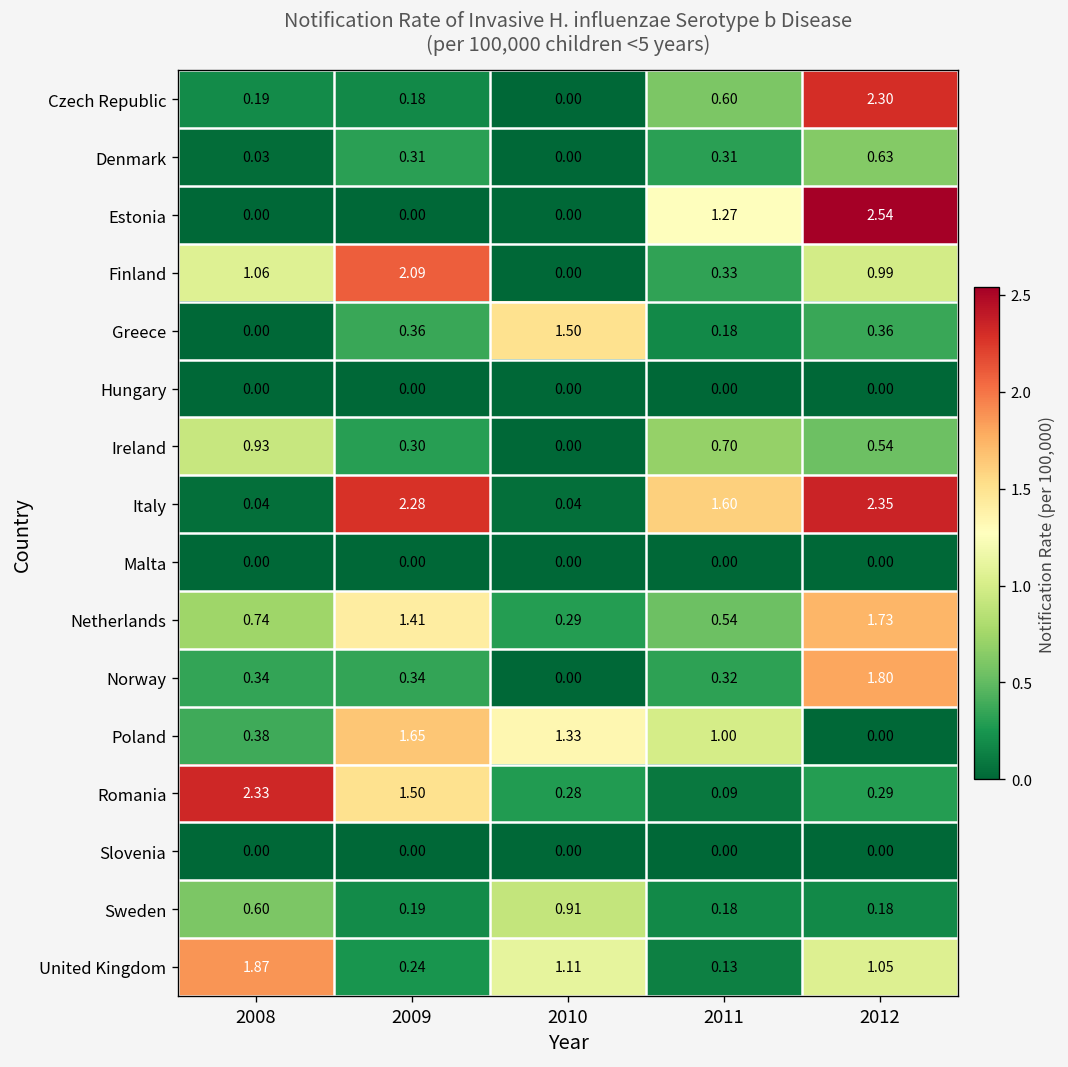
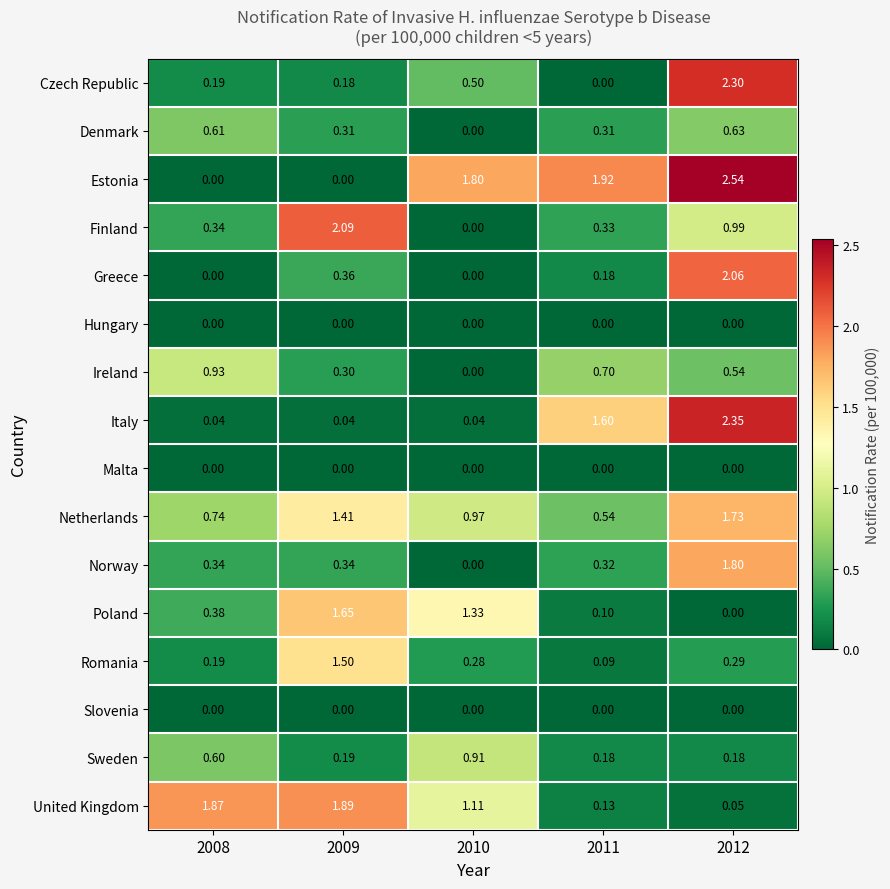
  {
    "Czech Republic": {
      "2008": 0.19,
      "2009": 0.18,
-     "2010": 0.00,
-     "2011": 0.60,
+     "2010": 0.50,
+     "2011": 0.00,
      "2012": 2.30
    },
    "Denmark": {
-     "2008": 0.03,
+     "2008": 0.61,
      "2009": 0.31,
      "2010": 0.00,
      "2011": 0.31,
      "2012": 0.63
    },
    "Estonia": {
      "2008": 0.00,
      "2009": 0.00,
-     "2010": 0.00,
-     "2011": 1.27,
+     "2010": 1.80,
+     "2011": 1.92,
      "2012": 2.54
    },
    "Finland": {
-     "2008": 1.06,
+     "2008": 0.34,
      "2009": 2.09,
      "2010": 0.00,
      "2011": 0.33,
      "2012": 0.99
    },
    "Greece": {
      "2008": 0.00,
      "2009": 0.36,
-     "2010": 1.50,
+     "2010": 0.00,
      "2011": 0.18,
-     "2012": 0.36
+     "2012": 2.06
    },
    "Hungary": {
      "2008": 0.00,
      "2009": 0.00,
      "2010": 0.00,
      "2011": 0.00,
      "2012": 0.00
    },
    "Ireland": {
      "2008": 0.93,
      "2009": 0.30,
      "2010": 0.00,
      "2011": 0.70,
      "2012": 0.54
    },
    "Italy": {
      "2008": 0.04,
-     "2009": 2.28,
+     "2009": 0.04,
      "2010": 0.04,
      "2011": 1.60,
      "2012": 2.35
    },
    "Malta": {
      "2008": 0.00,
      "2009": 0.00,
      "2010": 0.00,
      "2011": 0.00,
      "2012": 0.00
    },
    "Netherlands": {
      "2008": 0.74,
      "2009": 1.41,
-     "2010": 0.29,
+     "2010": 0.97,
      "2011": 0.54,
      "2012": 1.73
    },
    "Norway": {
      "2008": 0.34,
      "2009": 0.34,
      "2010": 0.00,
      "2011": 0.32,
      "2012": 1.80
    },
    "Poland": {
      "2008": 0.38,
      "2009": 1.65,
      "2010": 1.33,
-     "2011": 1.00,
+     "2011": 0.10,
      "2012": 0.00
    },
    "Romania": {
-     "2008": 2.33,
+     "2008": 0.19,
      "2009": 1.50,
      "2010": 0.28,
      "2011": 0.09,
      "2012": 0.29
    },
    "Slovenia": {
      "2008": 0.00,
      "2009": 0.00,
      "2010": 0.00,
      "2011": 0.00,
      "2012": 0.00
    },
    "Sweden": {
      "2008": 0.60,
      "2009": 0.19,
      "2010": 0.91,
      "2011": 0.18,
      "2012": 0.18
    },
    "United Kingdom": {
      "2008": 1.87,
-     "2009": 0.24,
+     "2009": 1.89,
      "2010": 1.11,
      "2011": 0.13,
-     "2012": 1.05
+     "2012": 0.05
    }
  }
